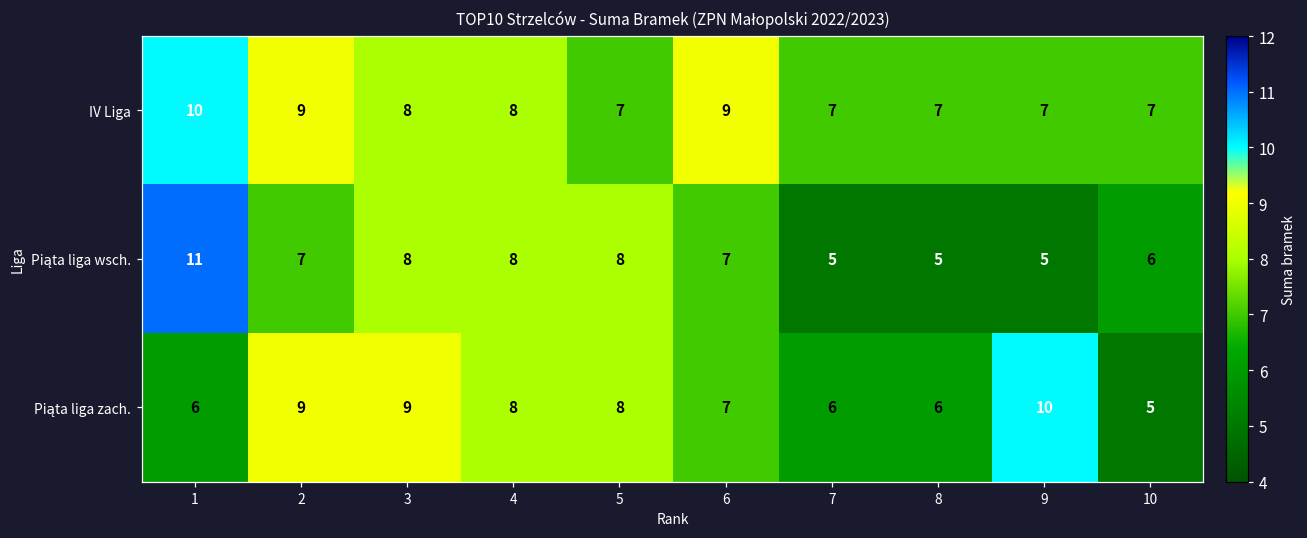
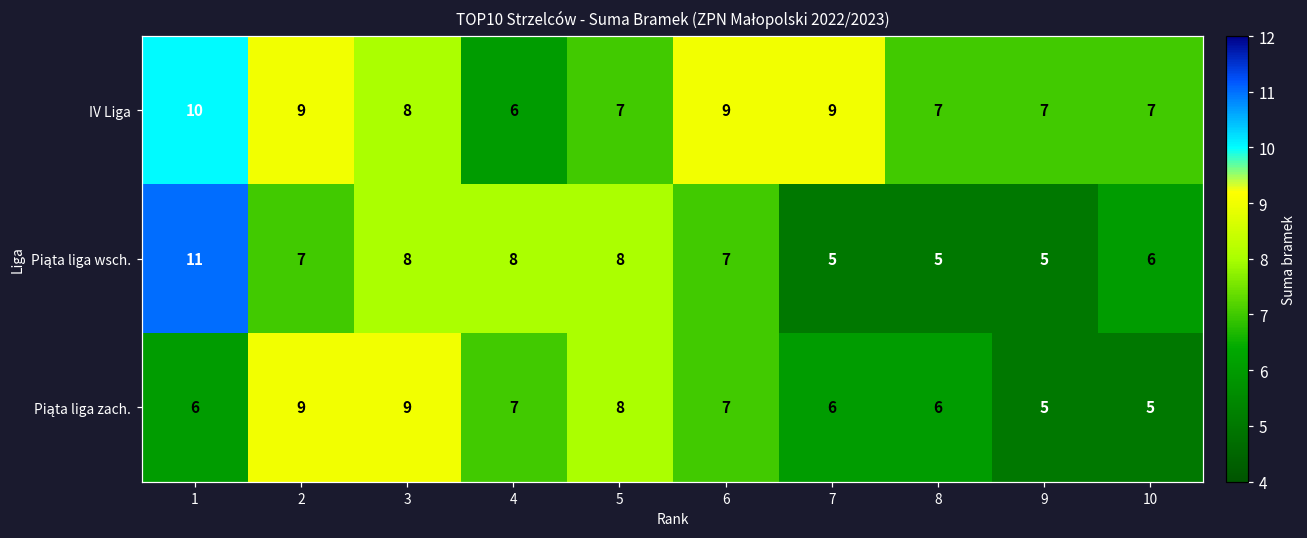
  {
    "IV Liga": {
      "1": 10,
      "2": 9,
      "3": 8,
-     "4": 8,
+     "4": 6,
      "5": 7,
      "6": 9,
-     "7": 7,
+     "7": 9,
      "8": 7,
      "9": 7,
      "10": 7
    },
    "Piąta liga wsch.": {
      "1": 11,
      "2": 7,
      "3": 8,
      "4": 8,
      "5": 8,
      "6": 7,
      "7": 5,
      "8": 5,
      "9": 5,
      "10": 6
    },
    "Piąta liga zach.": {
      "1": 6,
      "2": 9,
      "3": 9,
-     "4": 8,
+     "4": 7,
      "5": 8,
      "6": 7,
      "7": 6,
      "8": 6,
-     "9": 10,
+     "9": 5,
      "10": 5
    }
  }
